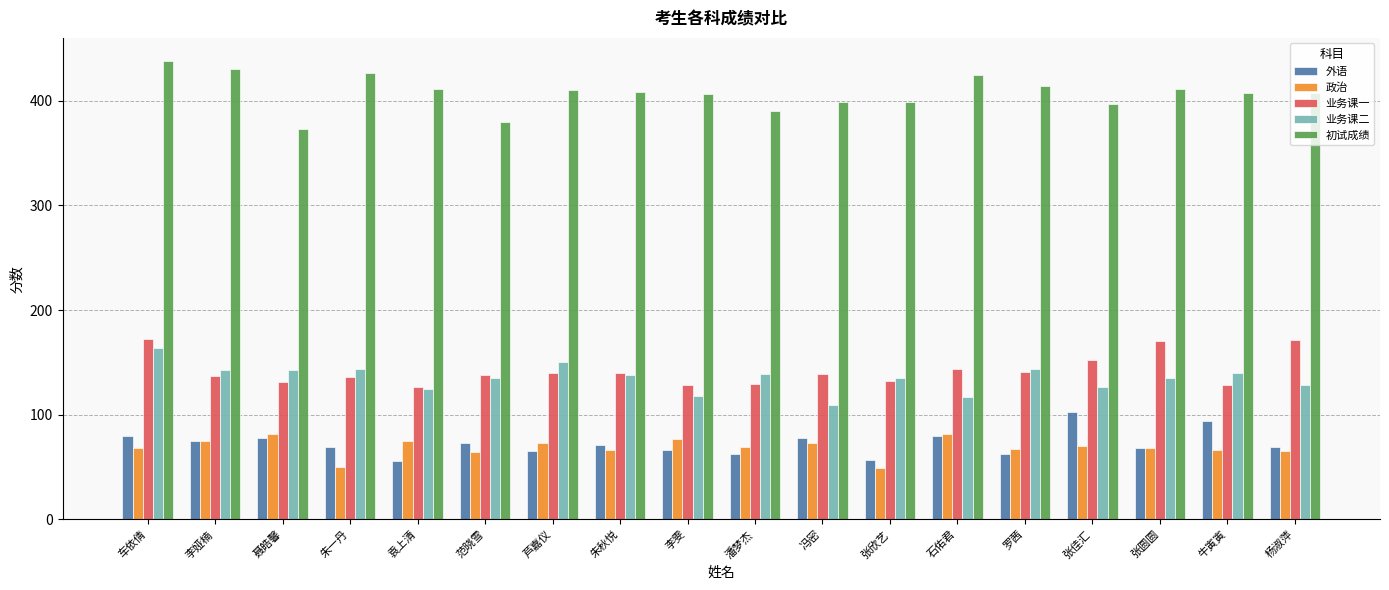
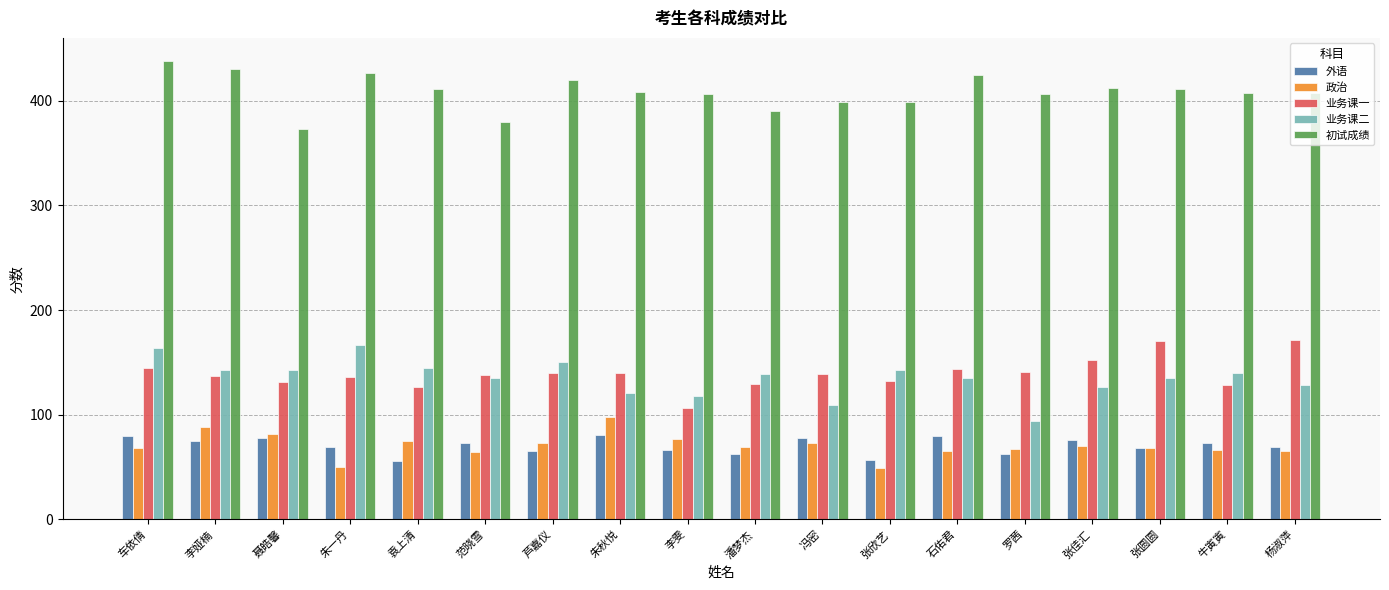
  {
    "外语": {
      "车依倩": 80,
      "李娅楠": 75,
      "聂皓馨": 78,
      "朱一丹": 69,
      "袁上清": 56,
      "范晓雪": 73,
      "芦嘉仪": 65,
-     "朱秋悦": 71,
+     "朱秋悦": 81,
      "李雯": 66,
      "潘梦杰": 62,
      "冯密": 78,
      "张欣艺": 57,
      "石佑君": 80,
      "罗茜": 62,
-     "张佳汇": 103,
+     "张佳汇": 76,
      "张圆圆": 68,
-     "牛寅寅": 94,
+     "牛寅寅": 73,
      "杨淑萍": 69
    },
    "政治": {
      "车依倩": 68,
-     "李娅楠": 75,
+     "李娅楠": 88,
      "聂皓馨": 82,
      "朱一丹": 50,
      "袁上清": 75,
      "范晓雪": 64,
      "芦嘉仪": 73,
-     "朱秋悦": 66,
+     "朱秋悦": 98,
      "李雯": 77,
      "潘梦杰": 69,
      "冯密": 73,
      "张欣艺": 49,
-     "石佑君": 82,
+     "石佑君": 65,
      "罗茜": 67,
      "张佳汇": 70,
      "张圆圆": 68,
      "牛寅寅": 66,
      "杨淑萍": 65
    },
    "业务课一": {
-     "车依倩": 172,
+     "车依倩": 145,
      "李娅楠": 137,
      "聂皓馨": 131,
      "朱一丹": 136,
      "袁上清": 126,
      "范晓雪": 138,
      "芦嘉仪": 140,
      "朱秋悦": 140,
-     "李雯": 128,
+     "李雯": 106,
      "潘梦杰": 129,
      "冯密": 139,
      "张欣艺": 132,
      "石佑君": 144,
      "罗茜": 141,
      "张佳汇": 152,
      "张圆圆": 170,
      "牛寅寅": 128,
      "杨淑萍": 171
    },
    "业务课二": {
      "车依倩": 164,
      "李娅楠": 143,
      "聂皓馨": 143,
-     "朱一丹": 144,
-     "袁上清": 125,
+     "朱一丹": 167,
+     "袁上清": 145,
      "范晓雪": 135,
      "芦嘉仪": 150,
-     "朱秋悦": 138,
+     "朱秋悦": 121,
      "李雯": 118,
      "潘梦杰": 139,
      "冯密": 109,
-     "张欣艺": 135,
-     "石佑君": 117,
-     "罗茜": 144,
+     "张欣艺": 143,
+     "石佑君": 135,
+     "罗茜": 94,
      "张佳汇": 126,
      "张圆圆": 135,
      "牛寅寅": 140,
      "杨淑萍": 128
    },
    "初试成绩": {
      "车依倩": 438,
      "李娅楠": 430,
      "聂皓馨": 373,
      "朱一丹": 426,
      "袁上清": 411,
      "范晓雪": 380,
-     "芦嘉仪": 410,
+     "芦嘉仪": 420,
      "朱秋悦": 408,
      "李雯": 406,
      "潘梦杰": 390,
      "冯密": 399,
      "张欣艺": 399,
      "石佑君": 424,
-     "罗茜": 414,
-     "张佳汇": 397,
+     "罗茜": 406,
+     "张佳汇": 412,
      "张圆圆": 411,
      "牛寅寅": 407
    }
  }
